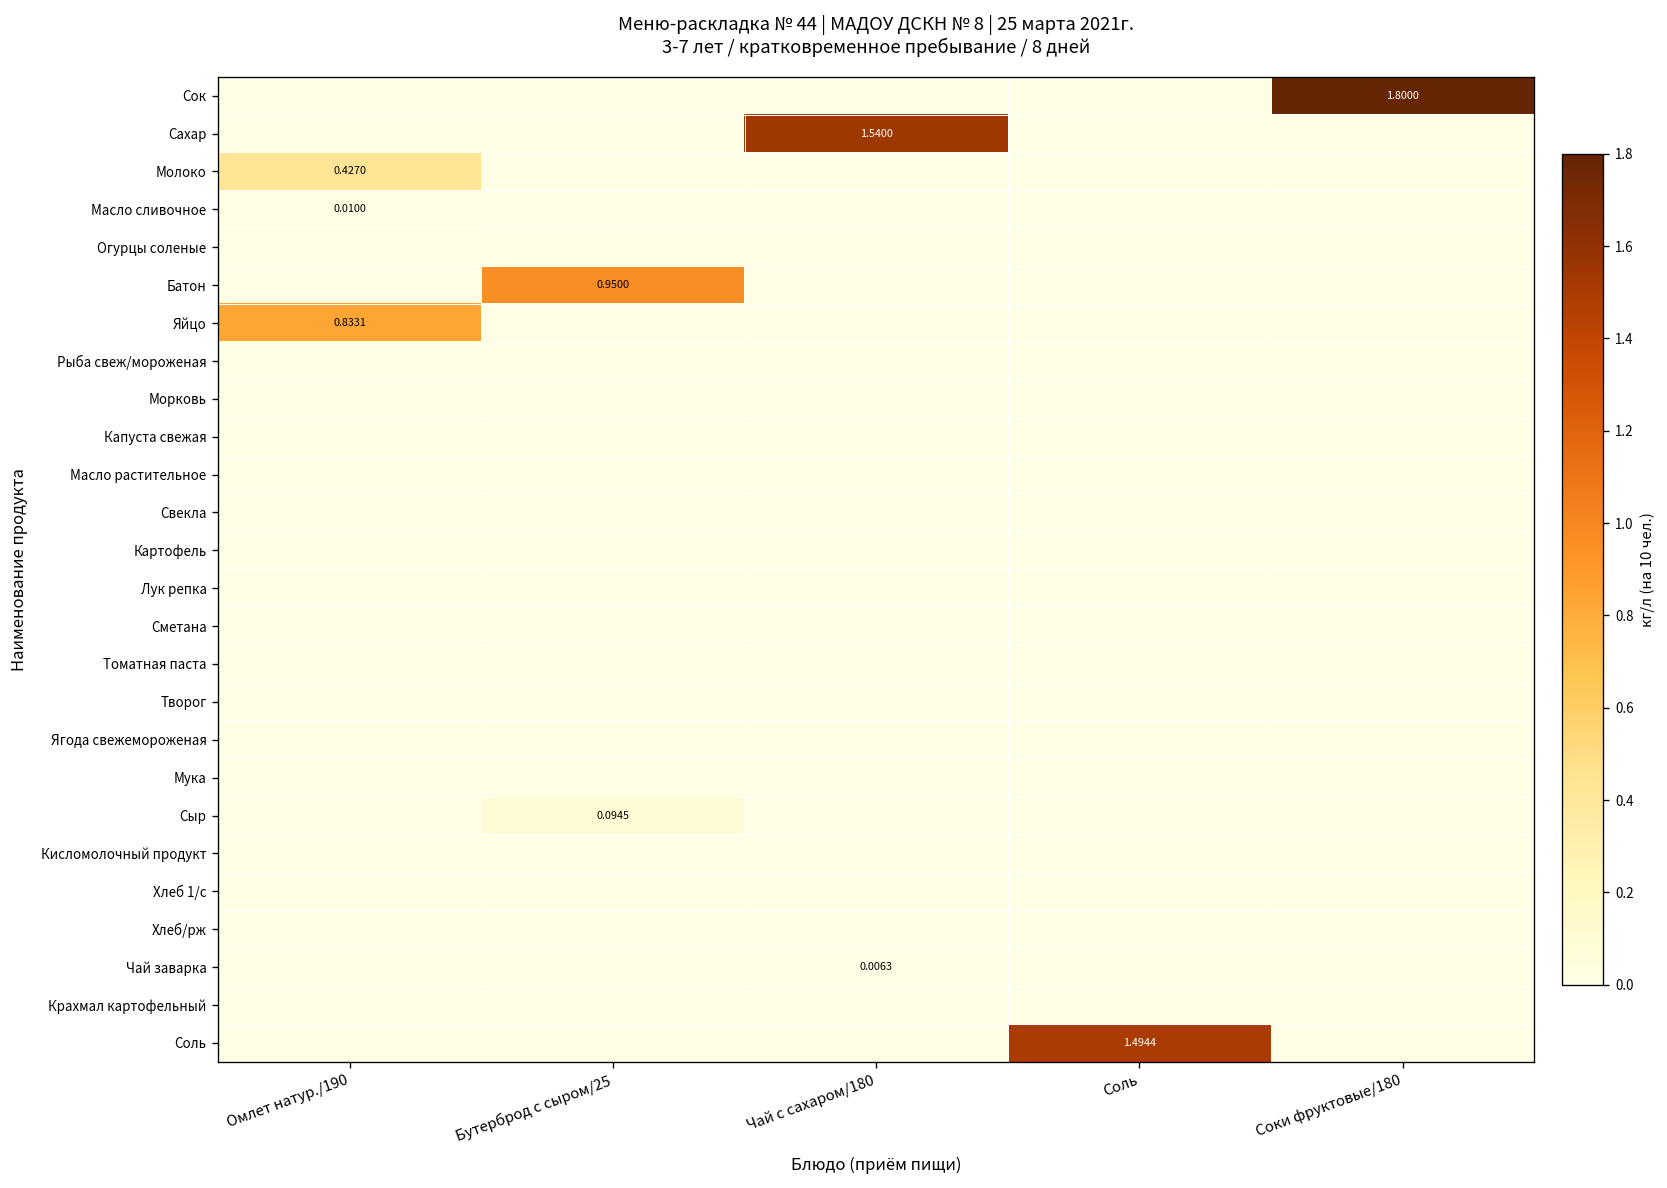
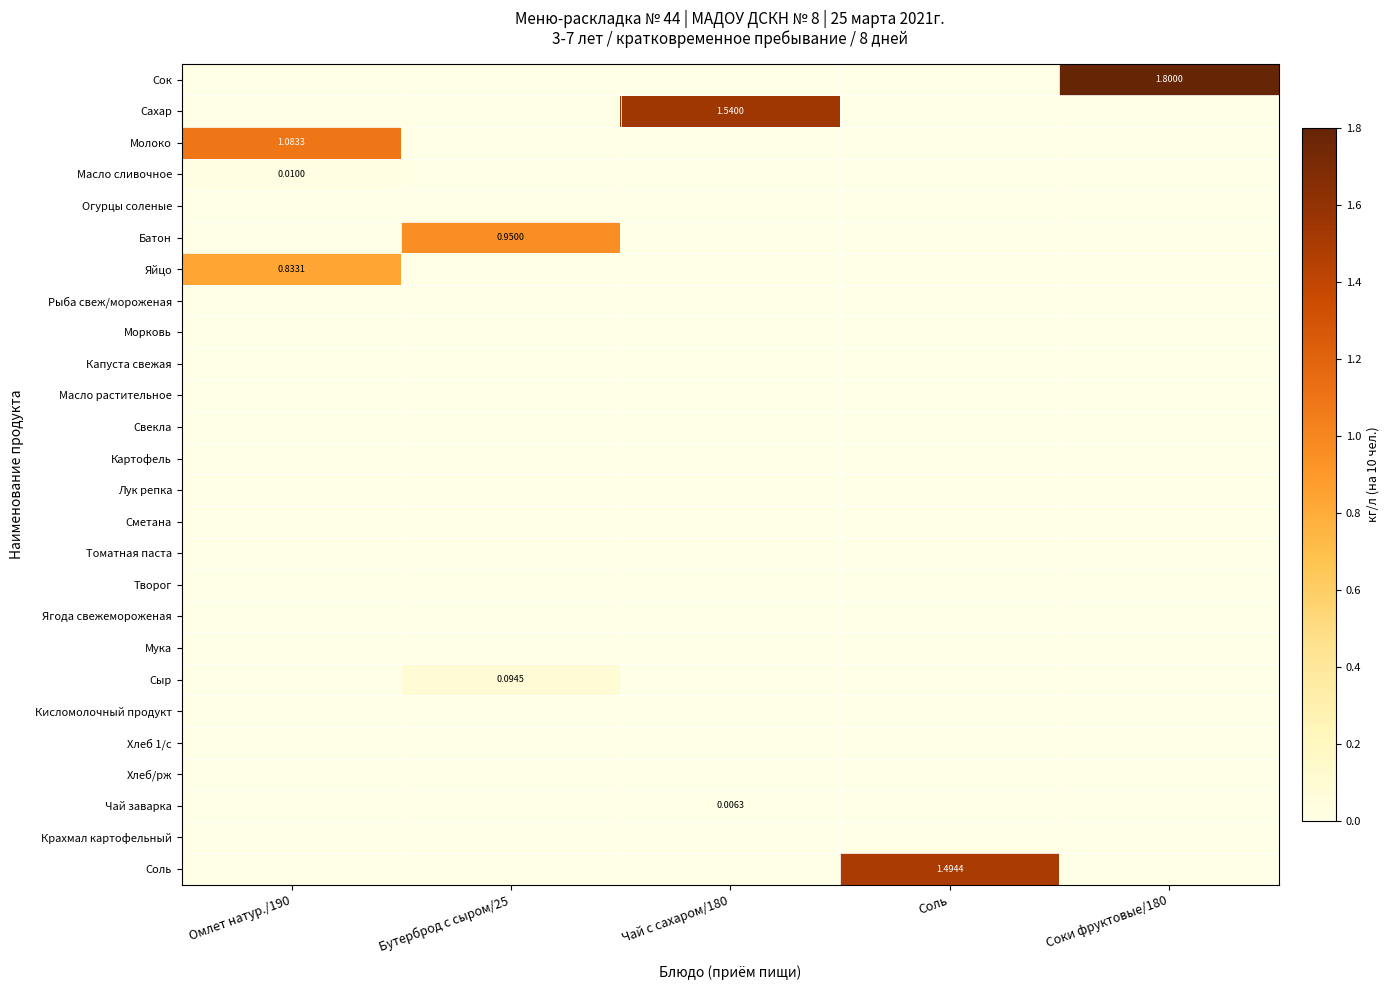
  {
    "Сок": {
      "Соки фруктовые/180": 1.8000
    },
    "Сахар": {
      "Чай с сахаром/180": 1.5400
    },
    "Молоко": {
-     "Омлет натур./190": 0.4270
+     "Омлет натур./190": 1.0833
    },
    "Масло сливочное": {
      "Омлет натур./190": 0.0100
    },
    "Батон": {
      "Бутерброд с сыром/25": 0.9500
    },
    "Яйцо": {
      "Омлет натур./190": 0.8331
    },
    "Сыр": {
      "Бутерброд с сыром/25": 0.0945
    },
    "Чай заварка": {
      "Чай с сахаром/180": 0.0063
    },
    "Соль": {
      "Соль": 1.4944
    }
  }
